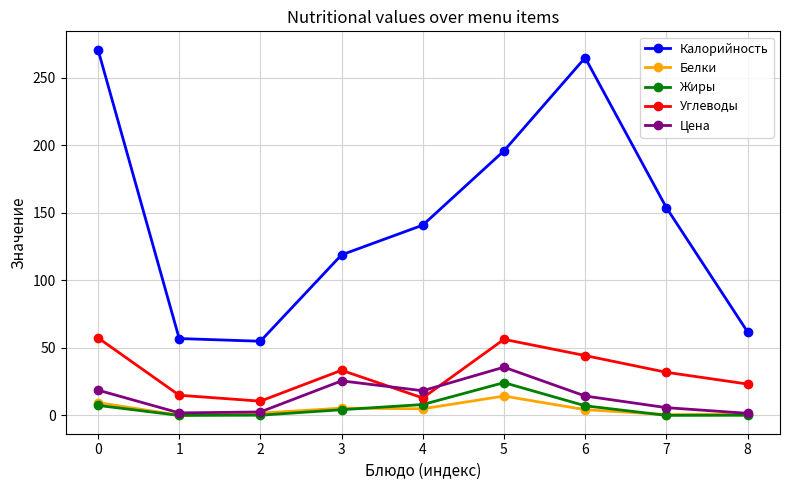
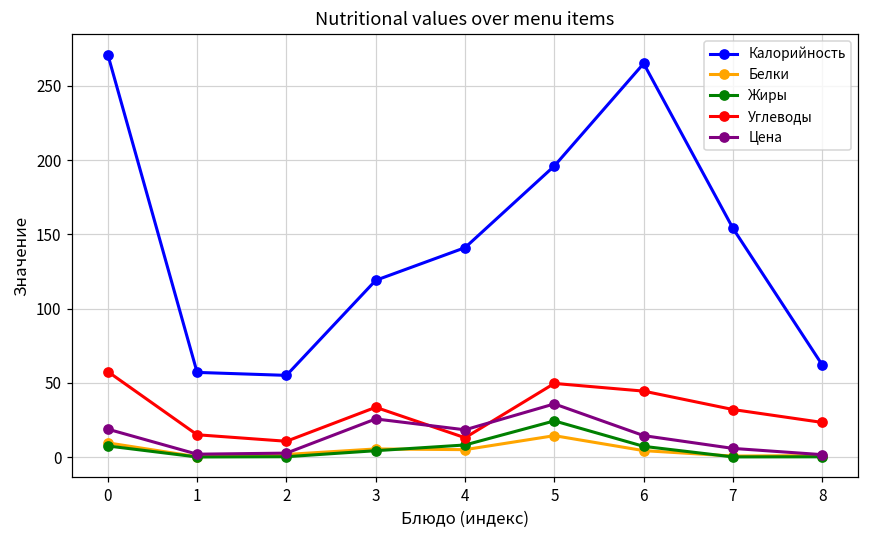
  {
    "Калорийность": {
      "0": 271,
      "1": 57,
      "2": 55,
      "3": 119,
      "4": 141,
      "5": 196,
      "6": 265,
      "7": 154,
      "8": 62
    },
    "Белки": {
      "0": 10,
      "4": 5,
      "5": 14,
      "6": 4
    },
    "Жиры": {
      "0": 7,
      "4": 8,
      "5": 24,
      "6": 7
    },
    "Углеводы": {
      "0": 58,
      "1": 15,
      "2": 11,
      "3": 34,
      "4": 13,
-     "5": 56,
+     "5": 50,
      "6": 44,
      "7": 32,
      "8": 23
    },
    "Цена": {
      "0": 19,
      "3": 26,
      "4": 18,
      "5": 36,
      "6": 14,
      "7": 6
    }
  }
